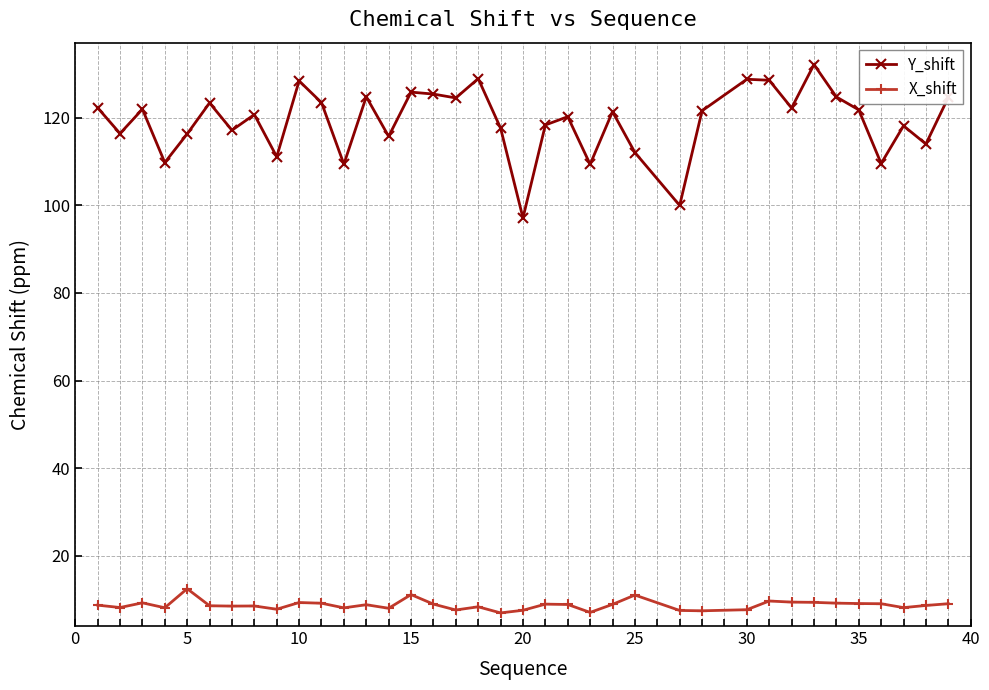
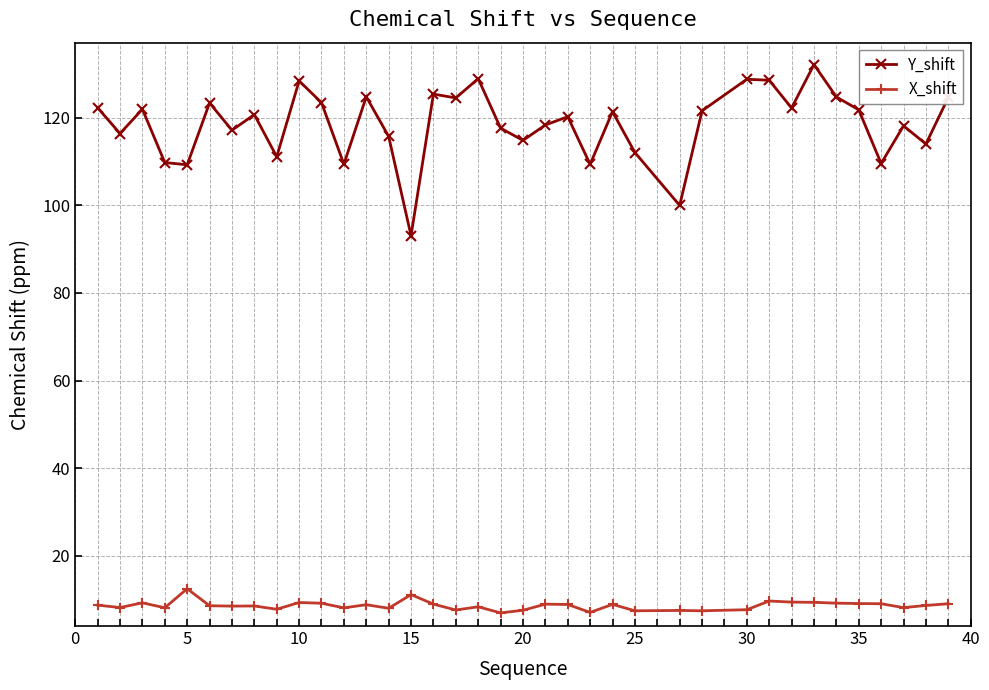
  {
    "Y_shift": {
-     "5": 116,
+     "5": 109,
      "10": 128,
-     "15": 126,
-     "20": 97,
+     "15": 93,
+     "20": 115,
      "25": 112,
      "30": 129,
      "35": 122
    },
    "X_shift": {
      "5": 12,
      "10": 9,
      "15": 11,
      "20": 7,
-     "25": 11,
+     "25": 7,
      "30": 8,
      "35": 9
    }
  }
